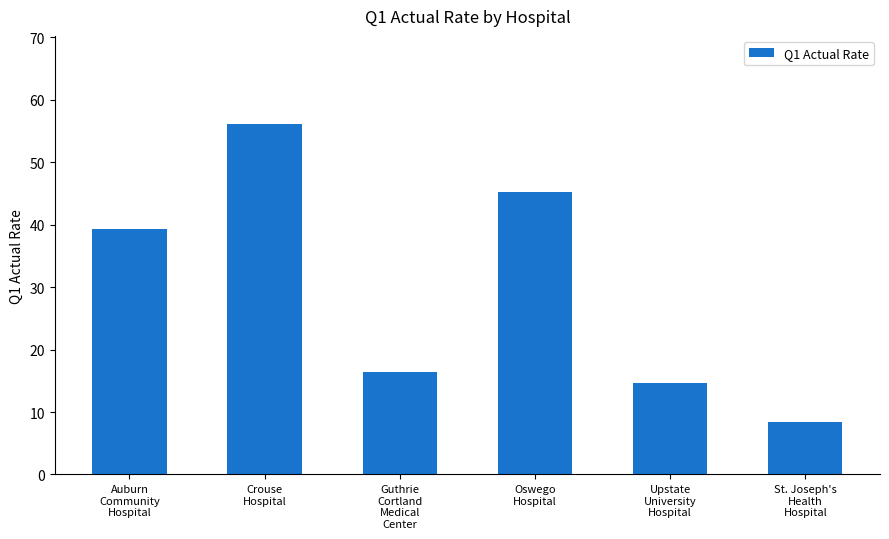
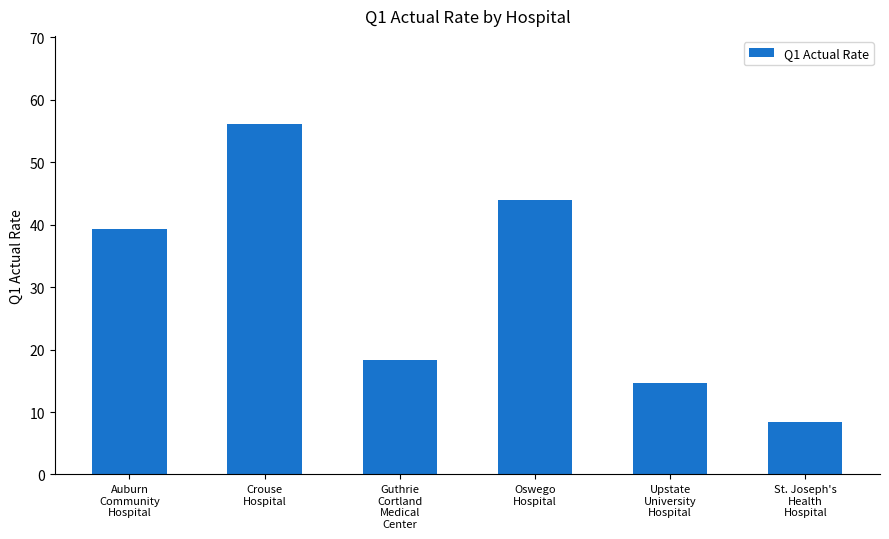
  {
    "Auburn Community Hospital": 39,
    "Crouse Hospital": 56,
-   "Guthrie Cortland Medical Center": 16,
-   "Oswego Hospital": 45,
+   "Guthrie Cortland Medical Center": 18,
+   "Oswego Hospital": 44,
    "Upstate University Hospital": 15,
    "St. Joseph's Health Hospital": 8
  }
